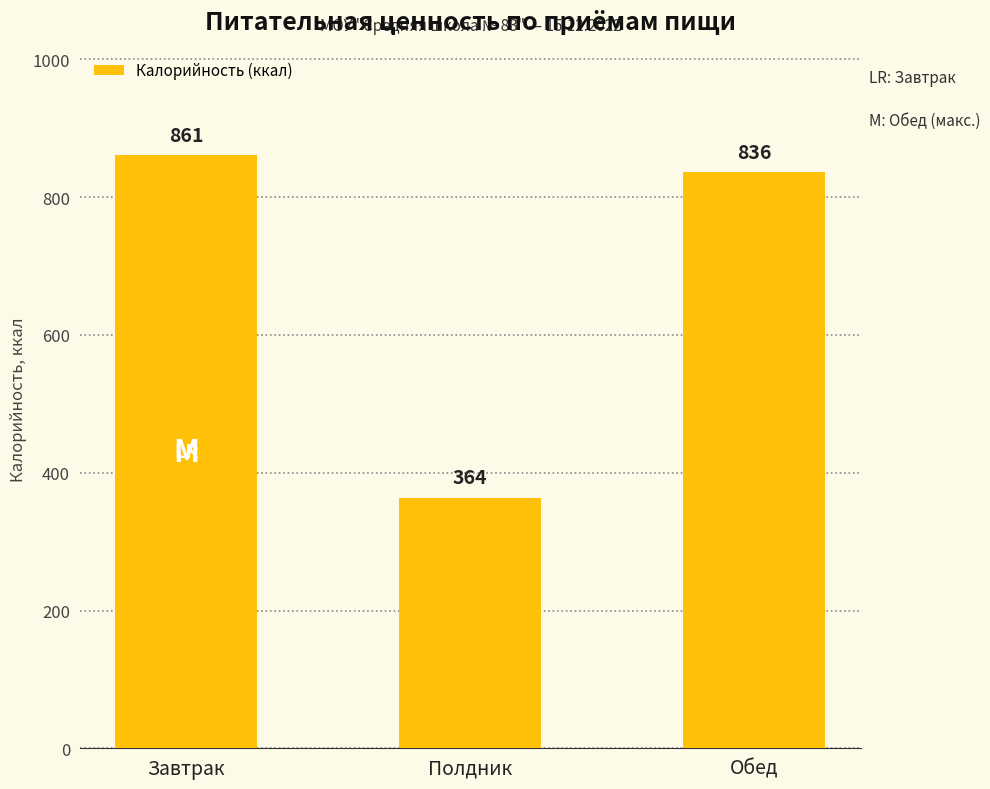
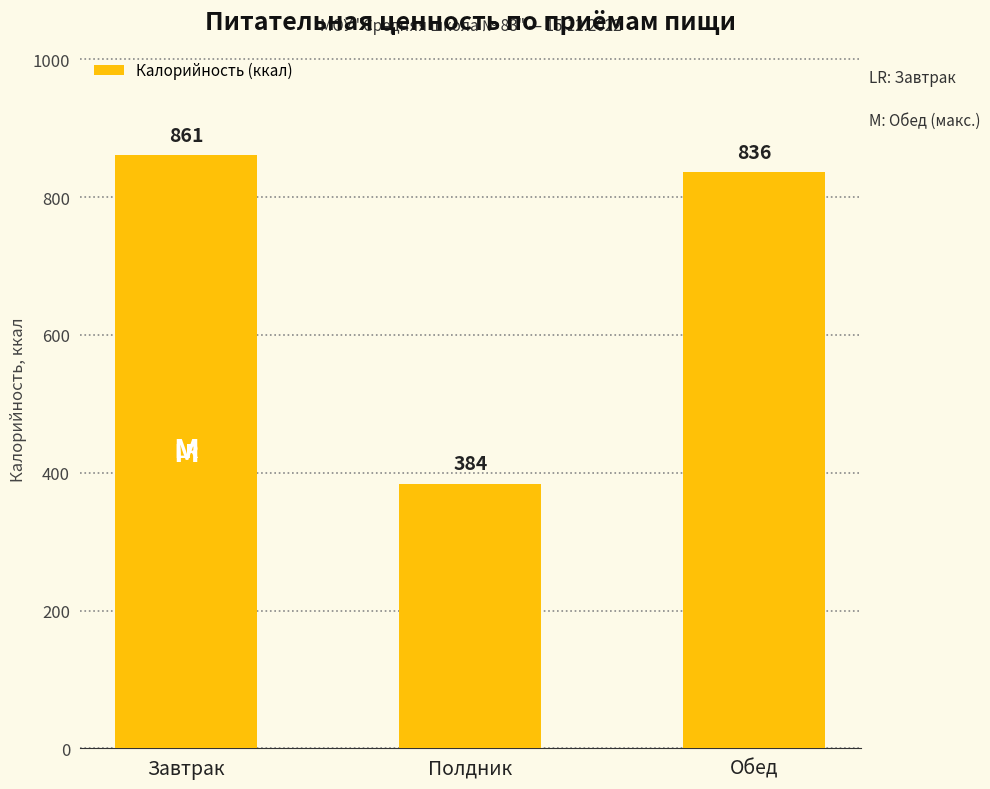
  {
    "Завтрак": 861,
-   "Полдник": 364,
+   "Полдник": 384,
    "Обед": 836
  }
